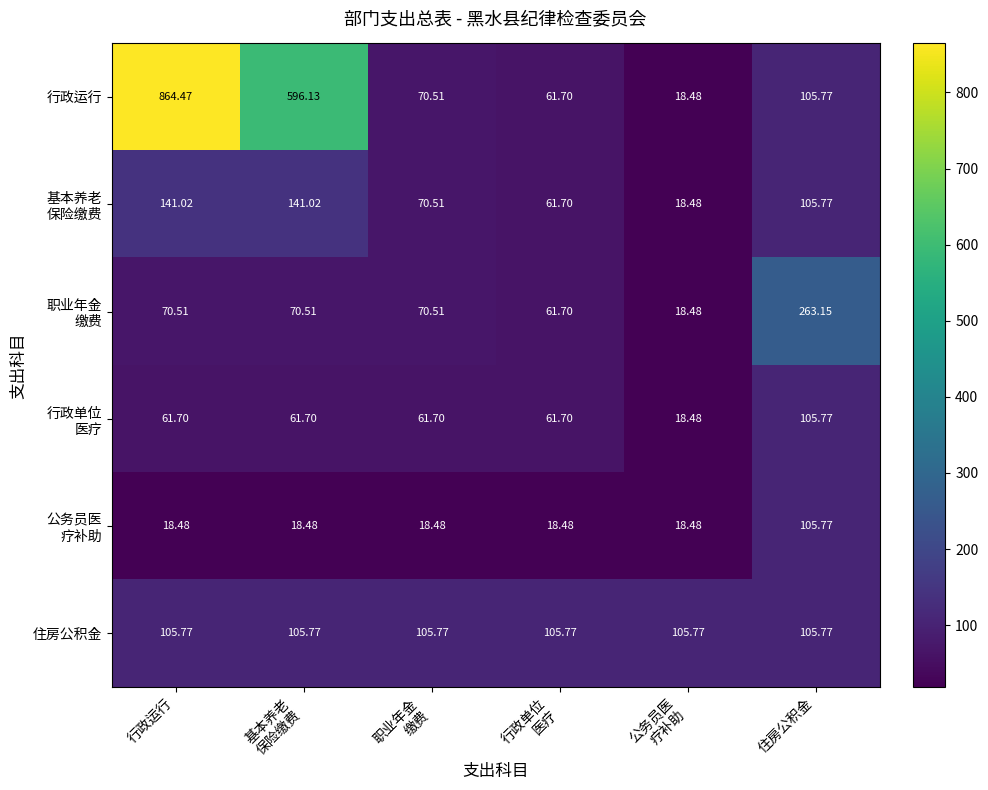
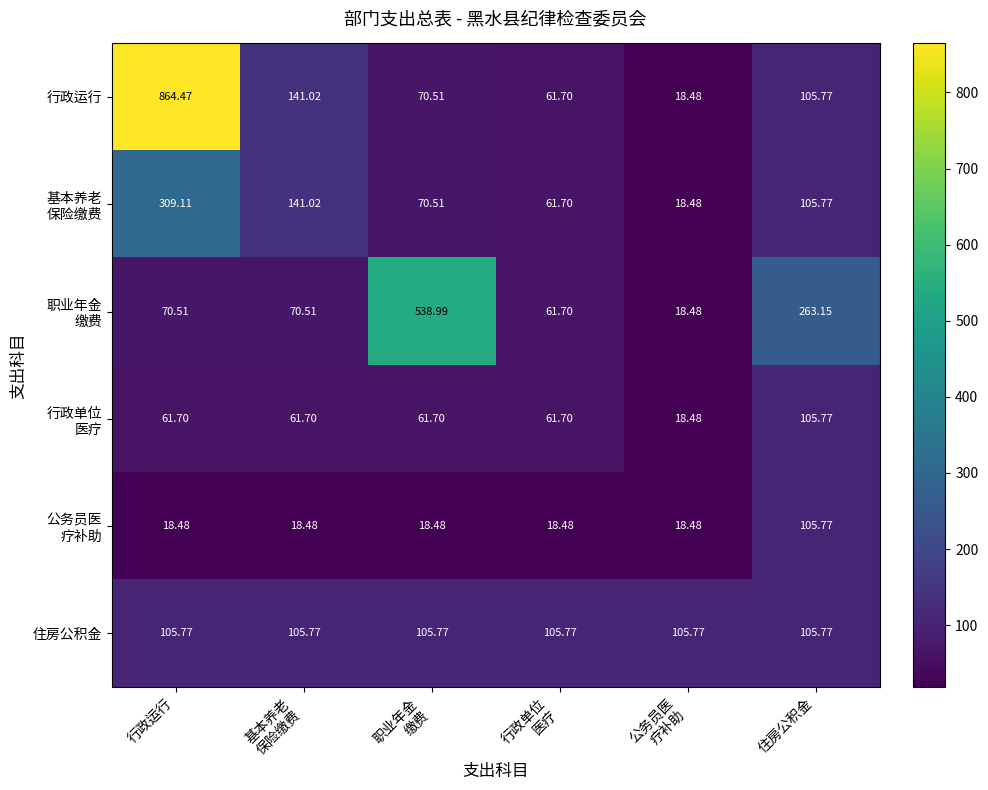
  {
    "行政运行": {
      "行政运行": 864.47,
-     "基本养老 保险缴费": 596.13,
+     "基本养老 保险缴费": 141.02,
      "职业年金 缴费": 70.51,
      "行政单位 医疗": 61.70,
      "公务员医 疗补助": 18.48,
      "住房公积金": 105.77
    },
    "基本养老 保险缴费": {
-     "行政运行": 141.02,
+     "行政运行": 309.11,
      "基本养老 保险缴费": 141.02,
      "职业年金 缴费": 70.51,
      "行政单位 医疗": 61.70,
      "公务员医 疗补助": 18.48,
      "住房公积金": 105.77
    },
    "职业年金 缴费": {
      "行政运行": 70.51,
      "基本养老 保险缴费": 70.51,
-     "职业年金 缴费": 70.51,
+     "职业年金 缴费": 538.99,
      "行政单位 医疗": 61.70,
      "公务员医 疗补助": 18.48,
      "住房公积金": 263.15
    },
    "行政单位 医疗": {
      "行政运行": 61.70,
      "基本养老 保险缴费": 61.70,
      "职业年金 缴费": 61.70,
      "行政单位 医疗": 61.70,
      "公务员医 疗补助": 18.48,
      "住房公积金": 105.77
    },
    "公务员医 疗补助": {
      "行政运行": 18.48,
      "基本养老 保险缴费": 18.48,
      "职业年金 缴费": 18.48,
      "行政单位 医疗": 18.48,
      "公务员医 疗补助": 18.48,
      "住房公积金": 105.77
    },
    "住房公积金": {
      "行政运行": 105.77,
      "基本养老 保险缴费": 105.77,
      "职业年金 缴费": 105.77,
      "行政单位 医疗": 105.77,
      "公务员医 疗补助": 105.77,
      "住房公积金": 105.77
    }
  }
